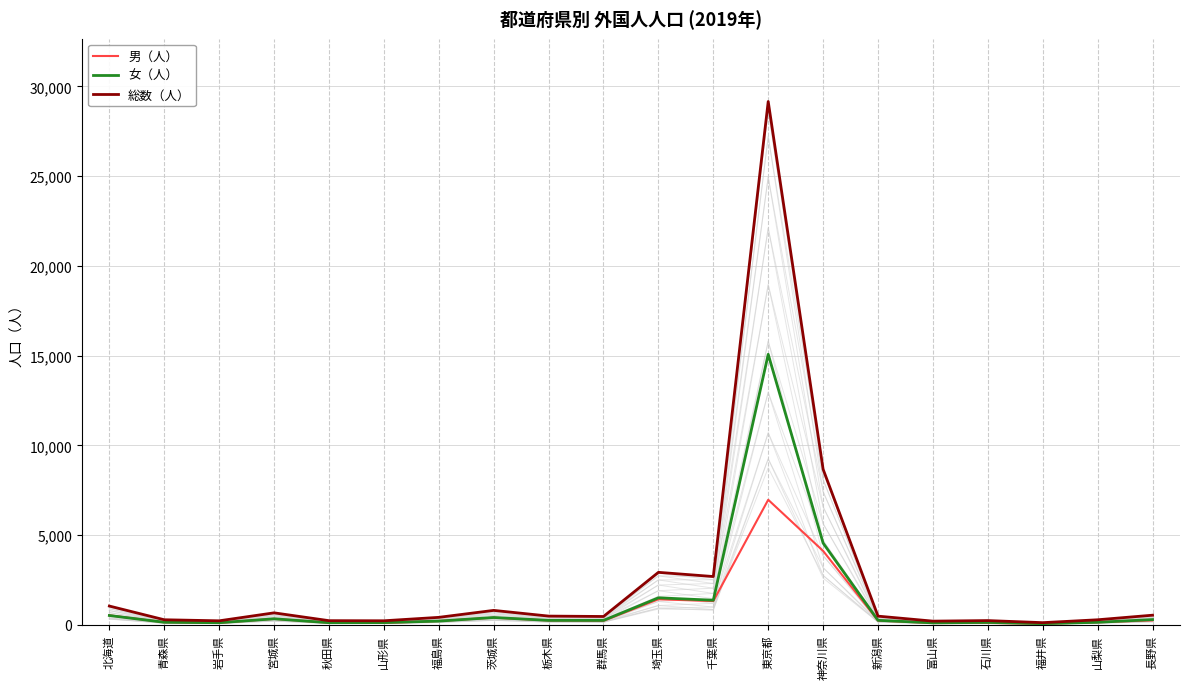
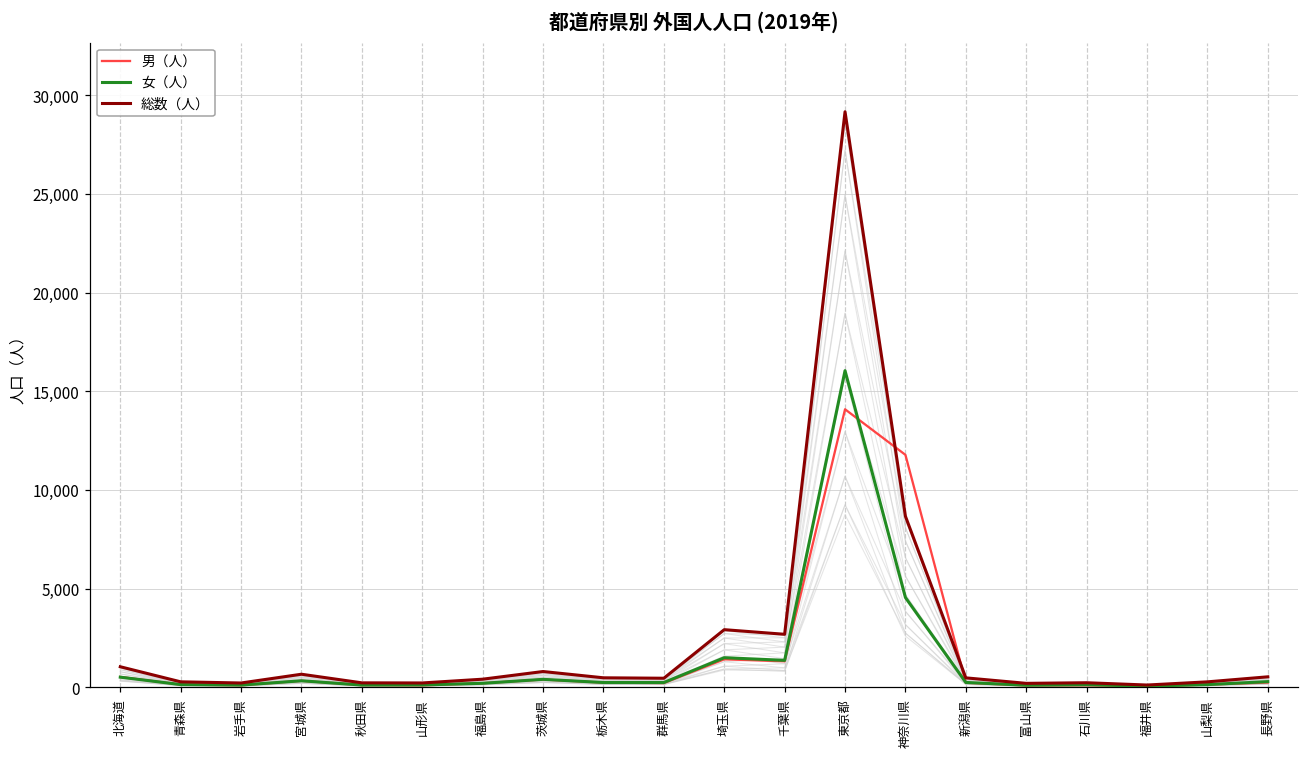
  {
    "男（人）": {
-     "東京都": "7,000",
-     "神奈川県": "4,100"
+     "東京都": "14,100",
+     "神奈川県": "11,800"
    },
    "女（人）": {
-     "東京都": "15,100",
+     "東京都": "16,000",
      "神奈川県": "4,600"
    }
  }
